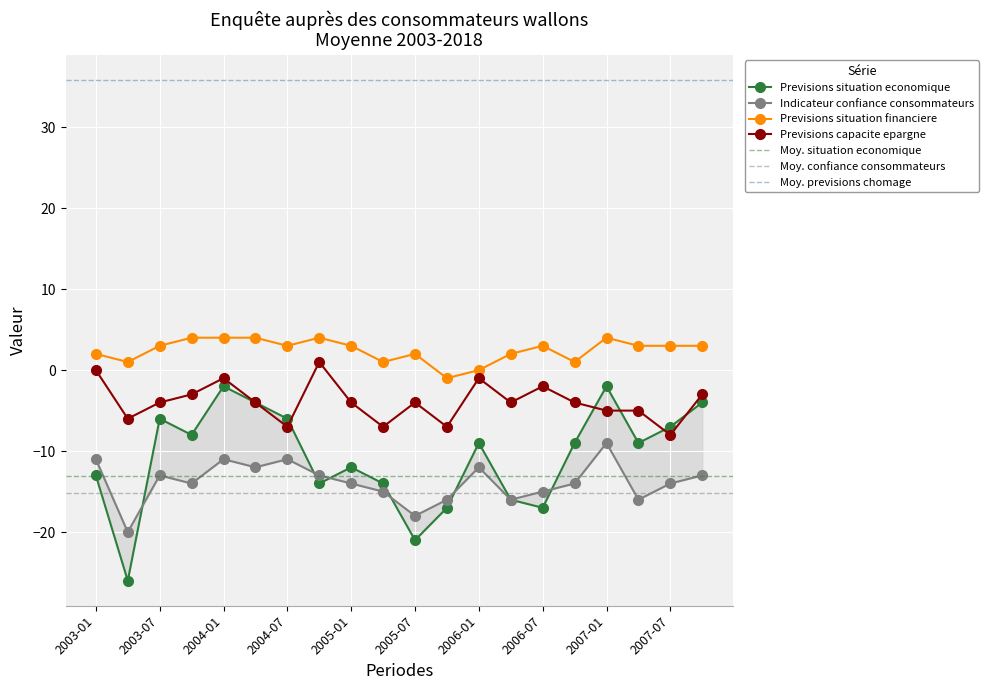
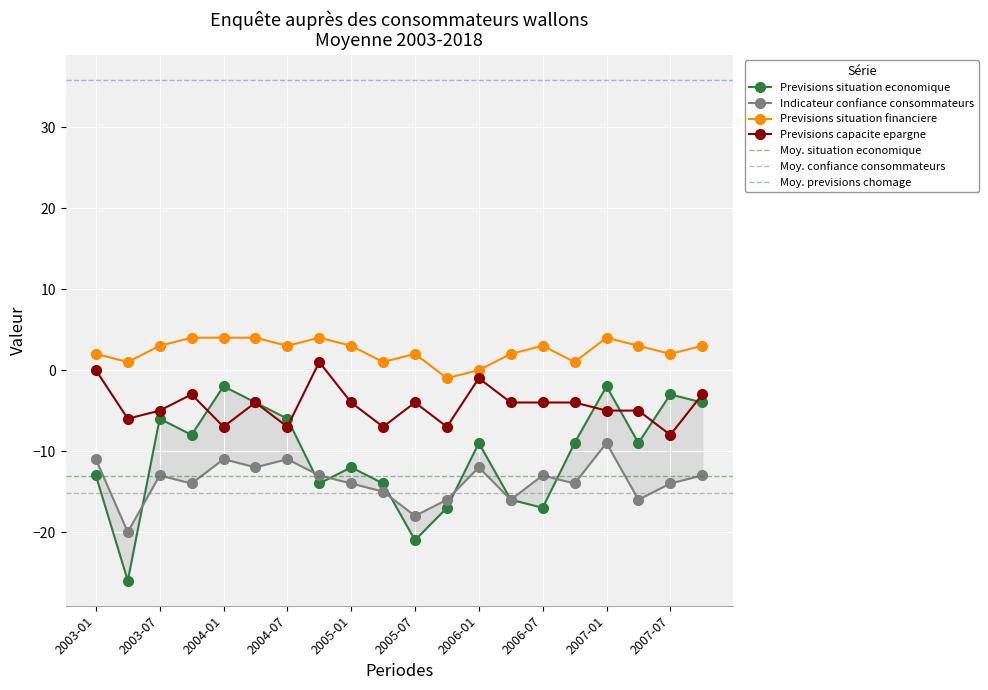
  {
    "Previsions situation economique": {
      "2003-01": -13,
      "2005-07": -21,
      "2006-07": -17,
-     "2007-07": -7
+     "2007-07": -3
    },
    "Indicateur confiance consommateurs": {
      "2003-07": -13,
      "2004-01": -11,
      "2004-07": -11,
      "2005-01": -14,
      "2006-01": -12,
-     "2006-07": -15,
+     "2006-07": -13,
      "2007-01": -9,
      "2007-07": -14
    },
    "Previsions situation financiere": {
      "2003-01": 2,
      "2003-07": 3,
      "2004-01": 4,
      "2004-07": 3,
      "2005-01": 3,
      "2005-07": 2,
      "2006-01": 0,
      "2006-07": 3,
      "2007-01": 4,
-     "2007-07": 3
+     "2007-07": 2
    },
    "Previsions capacite epargne": {
      "2003-01": 0,
-     "2003-07": -4,
-     "2004-01": -1,
+     "2003-07": -5,
+     "2004-01": -7,
      "2004-07": -7,
      "2005-01": -4,
      "2005-07": -4,
      "2006-01": -1,
-     "2006-07": -2,
+     "2006-07": -4,
      "2007-01": -5,
      "2007-07": -8
    }
  }
